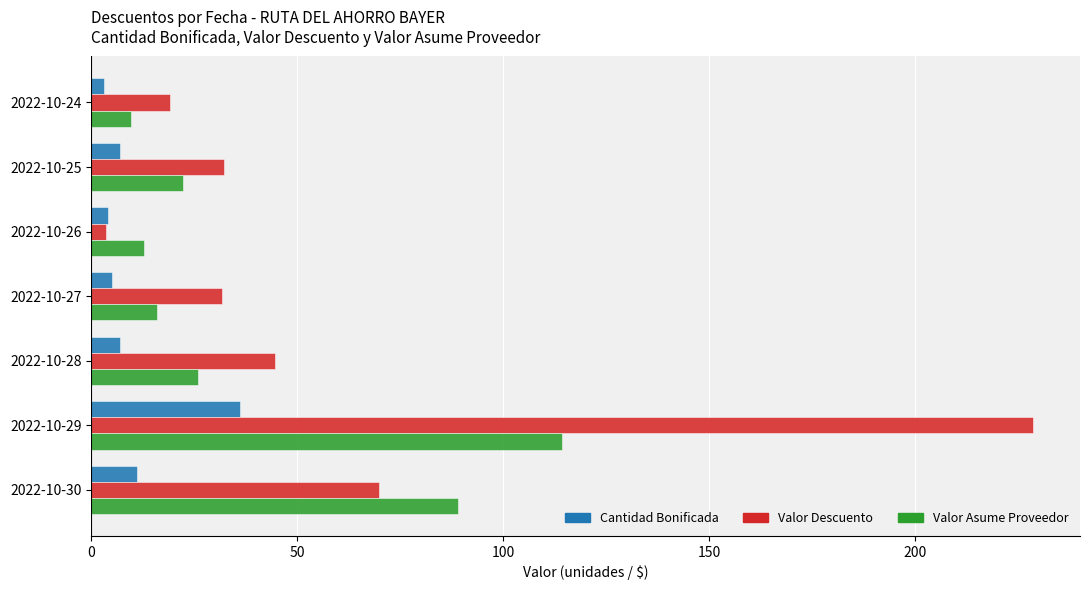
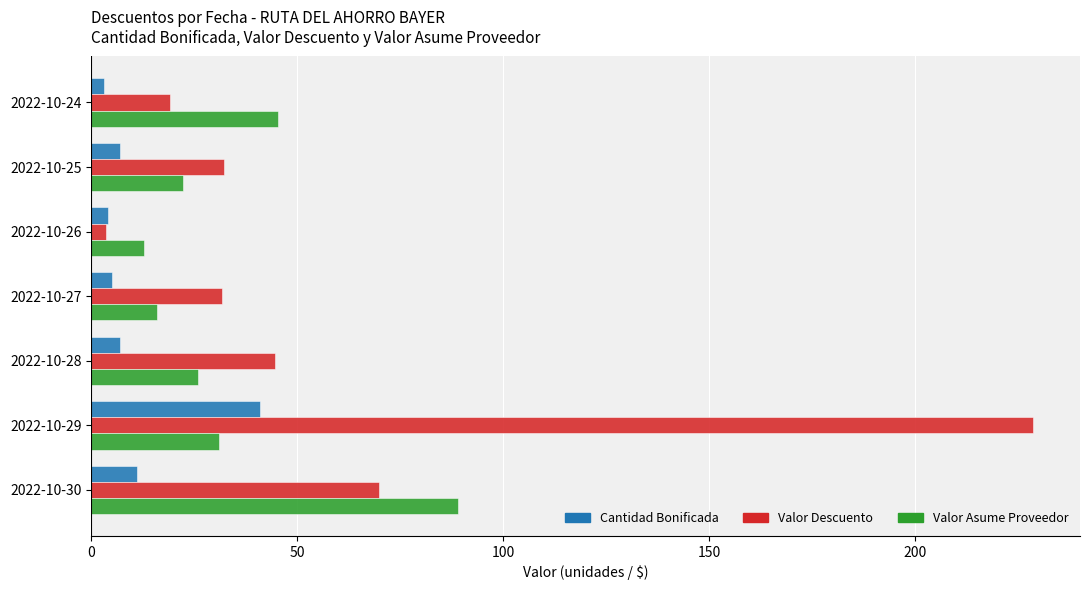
  {
    "Cantidad Bonificada": {
      "2022-10-24": 3,
      "2022-10-25": 7,
      "2022-10-26": 4,
      "2022-10-27": 5,
      "2022-10-28": 7,
-     "2022-10-29": 36,
+     "2022-10-29": 41,
      "2022-10-30": 11
    },
    "Valor Descuento": {
      "2022-10-24": 19,
      "2022-10-25": 32,
      "2022-10-26": 4,
      "2022-10-27": 32,
      "2022-10-28": 45,
      "2022-10-29": 229,
      "2022-10-30": 70
    },
    "Valor Asume Proveedor": {
-     "2022-10-24": 10,
+     "2022-10-24": 45,
      "2022-10-25": 22,
      "2022-10-26": 13,
      "2022-10-27": 16,
      "2022-10-28": 26,
-     "2022-10-29": 114,
+     "2022-10-29": 31,
      "2022-10-30": 89
    }
  }
